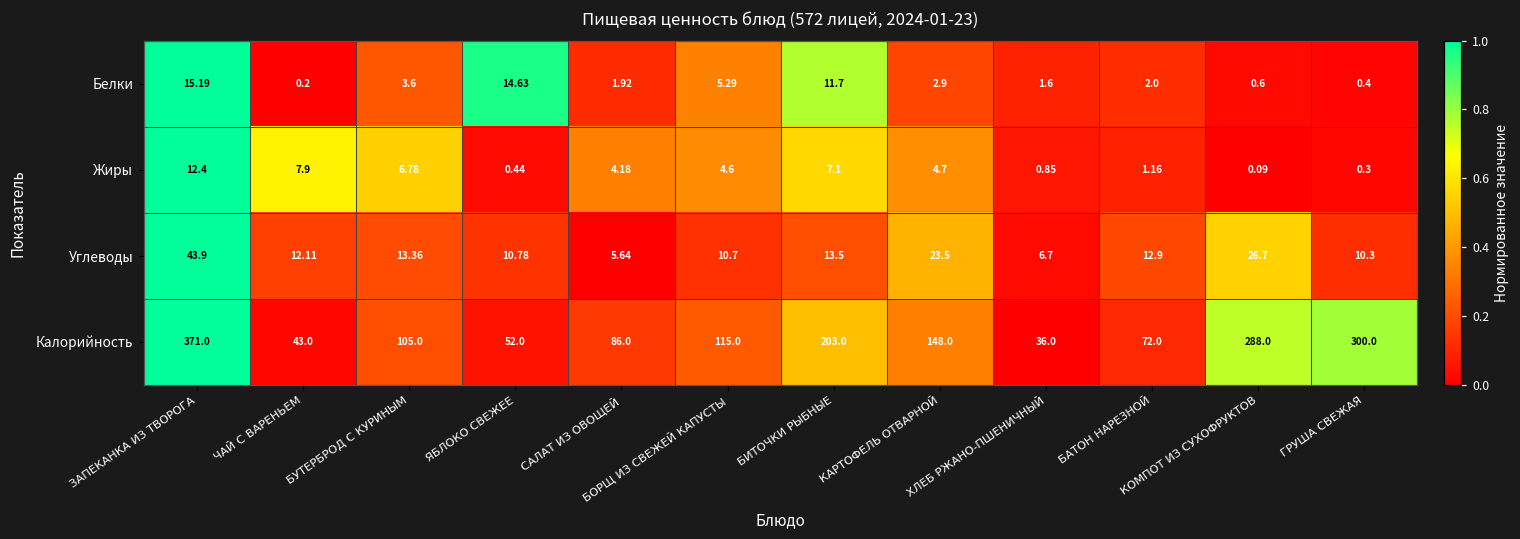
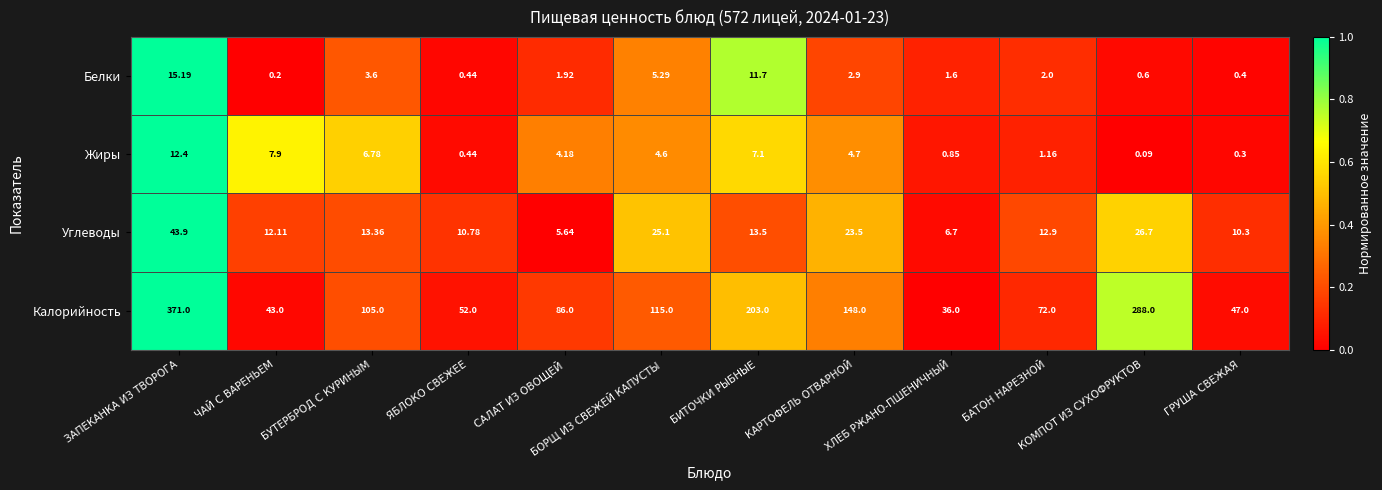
  {
    "Белки": {
      "ЗАПЕКАНКА ИЗ ТВОРОГА": 15.19,
      "ЧАЙ С ВАРЕНЬЕМ": 0.2,
      "БУТЕРБРОД С КУРИНЫМ": 3.6,
-     "ЯБЛОКО СВЕЖЕЕ": 14.63,
+     "ЯБЛОКО СВЕЖЕЕ": 0.44,
      "САЛАТ ИЗ ОВОЩЕЙ": 1.92,
      "БОРЩ ИЗ СВЕЖЕЙ КАПУСТЫ": 5.29,
      "БИТОЧКИ РЫБНЫЕ": 11.7,
      "КАРТОФЕЛЬ ОТВАРНОЙ": 2.9,
      "ХЛЕБ РЖАНО-ПШЕНИЧНЫЙ": 1.6,
      "БАТОН НАРЕЗНОЙ": 2.0,
      "КОМПОТ ИЗ СУХОФРУКТОВ": 0.6,
      "ГРУША СВЕЖАЯ": 0.4
    },
    "Жиры": {
      "ЗАПЕКАНКА ИЗ ТВОРОГА": 12.4,
      "ЧАЙ С ВАРЕНЬЕМ": 7.9,
      "БУТЕРБРОД С КУРИНЫМ": 6.78,
      "ЯБЛОКО СВЕЖЕЕ": 0.44,
      "САЛАТ ИЗ ОВОЩЕЙ": 4.18,
      "БОРЩ ИЗ СВЕЖЕЙ КАПУСТЫ": 4.6,
      "БИТОЧКИ РЫБНЫЕ": 7.1,
      "КАРТОФЕЛЬ ОТВАРНОЙ": 4.7,
      "ХЛЕБ РЖАНО-ПШЕНИЧНЫЙ": 0.85,
      "БАТОН НАРЕЗНОЙ": 1.16,
      "КОМПОТ ИЗ СУХОФРУКТОВ": 0.09,
      "ГРУША СВЕЖАЯ": 0.3
    },
    "Углеводы": {
      "ЗАПЕКАНКА ИЗ ТВОРОГА": 43.9,
      "ЧАЙ С ВАРЕНЬЕМ": 12.11,
      "БУТЕРБРОД С КУРИНЫМ": 13.36,
      "ЯБЛОКО СВЕЖЕЕ": 10.78,
      "САЛАТ ИЗ ОВОЩЕЙ": 5.64,
-     "БОРЩ ИЗ СВЕЖЕЙ КАПУСТЫ": 10.7,
+     "БОРЩ ИЗ СВЕЖЕЙ КАПУСТЫ": 25.1,
      "БИТОЧКИ РЫБНЫЕ": 13.5,
      "КАРТОФЕЛЬ ОТВАРНОЙ": 23.5,
      "ХЛЕБ РЖАНО-ПШЕНИЧНЫЙ": 6.7,
      "БАТОН НАРЕЗНОЙ": 12.9,
      "КОМПОТ ИЗ СУХОФРУКТОВ": 26.7,
      "ГРУША СВЕЖАЯ": 10.3
    },
    "Калорийность": {
      "ЗАПЕКАНКА ИЗ ТВОРОГА": 371.0,
      "ЧАЙ С ВАРЕНЬЕМ": 43.0,
      "БУТЕРБРОД С КУРИНЫМ": 105.0,
      "ЯБЛОКО СВЕЖЕЕ": 52.0,
      "САЛАТ ИЗ ОВОЩЕЙ": 86.0,
      "БОРЩ ИЗ СВЕЖЕЙ КАПУСТЫ": 115.0,
      "БИТОЧКИ РЫБНЫЕ": 203.0,
      "КАРТОФЕЛЬ ОТВАРНОЙ": 148.0,
      "ХЛЕБ РЖАНО-ПШЕНИЧНЫЙ": 36.0,
      "БАТОН НАРЕЗНОЙ": 72.0,
      "КОМПОТ ИЗ СУХОФРУКТОВ": 288.0,
-     "ГРУША СВЕЖАЯ": 300.0
+     "ГРУША СВЕЖАЯ": 47.0
    }
  }
